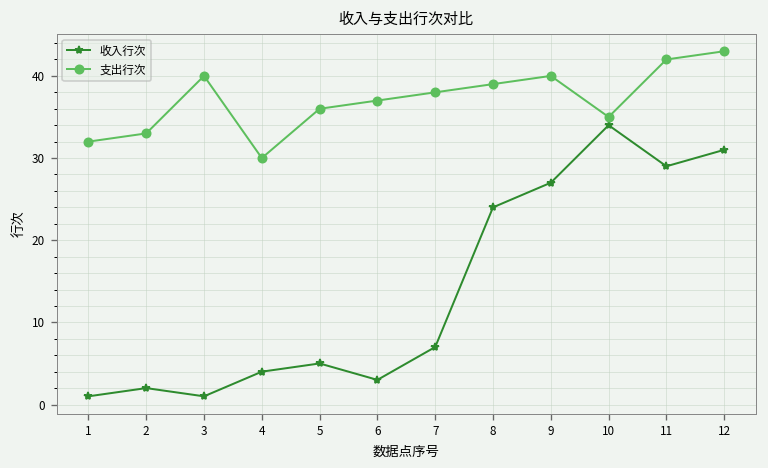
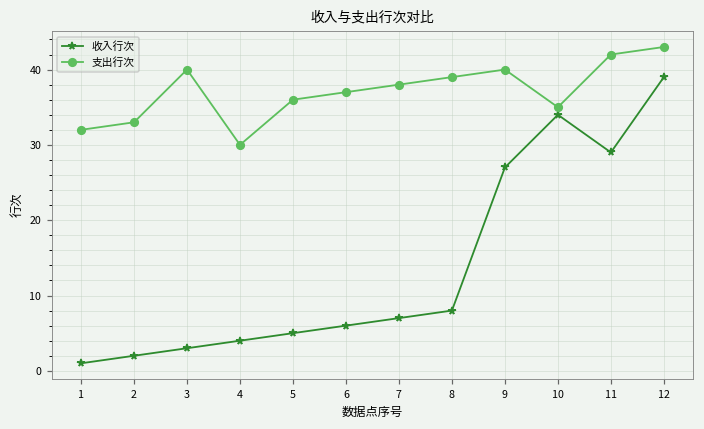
  {
    "收入行次": {
      "1": 1,
      "2": 2,
-     "3": 1,
+     "3": 3,
      "4": 4,
      "5": 5,
-     "6": 3,
+     "6": 6,
      "7": 7,
-     "8": 24,
+     "8": 8,
      "9": 27,
      "10": 34,
      "11": 29,
-     "12": 31
+     "12": 39
    },
    "支出行次": {
      "1": 32,
      "2": 33,
      "3": 40,
      "4": 30,
      "5": 36,
      "6": 37,
      "7": 38,
      "8": 39,
      "9": 40,
      "10": 35,
      "11": 42,
      "12": 43
    }
  }
